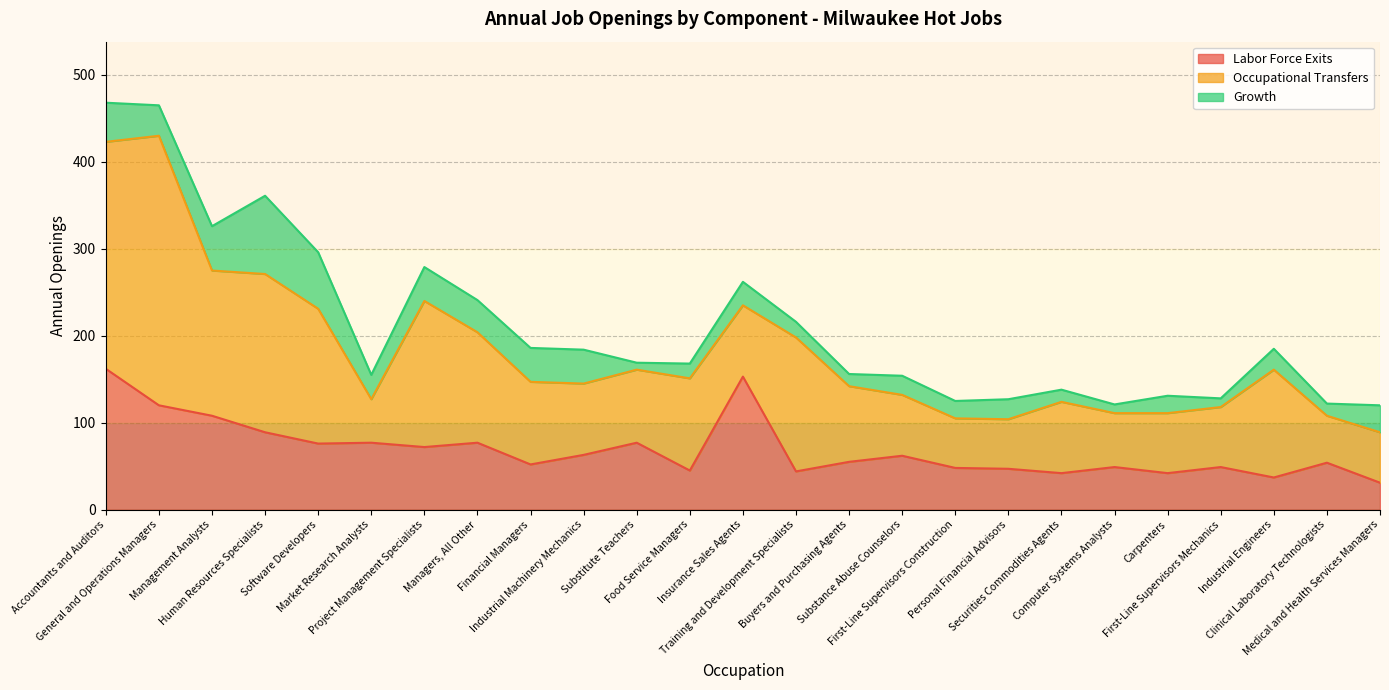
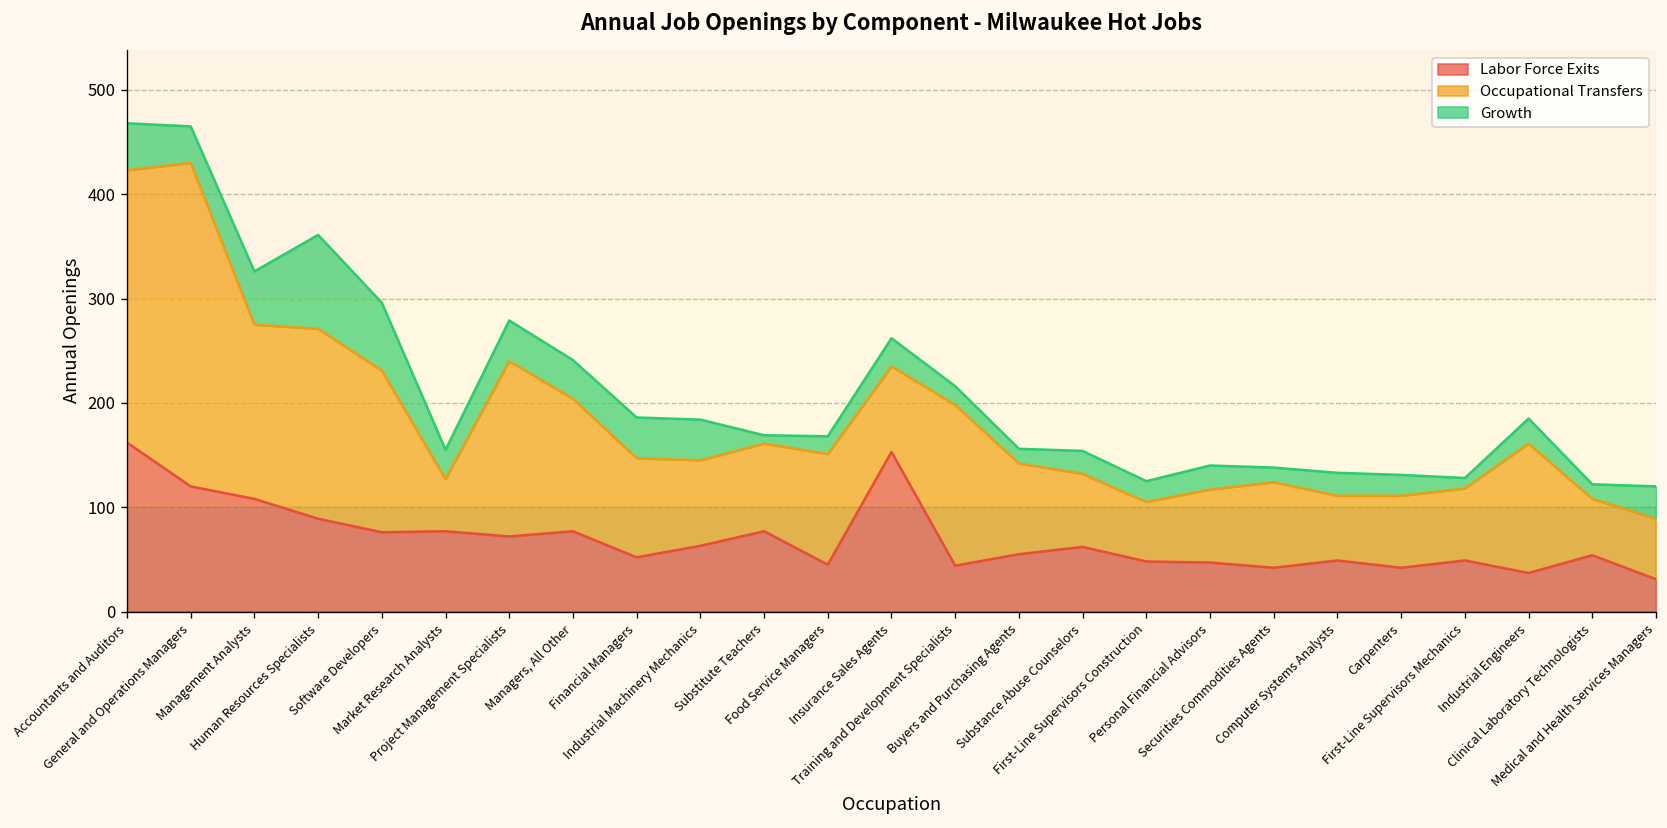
  {
    "Labor Force Exits": {
      "Accountants and Auditors": 160,
      "General and Operations Managers": 120,
      "Management Analysts": 110,
      "Human Resources Specialists": 90,
      "Software Developers": 80,
      "Market Research Analysts": 80,
      "Project Management Specialists": 70,
      "Managers, All Other": 80,
      "Financial Managers": 50,
      "Industrial Machinery Mechanics": 60,
      "Substitute Teachers": 80,
      "Food Service Managers": 50,
      "Insurance Sales Agents": 150,
      "Training and Development Specialists": 40,
      "Buyers and Purchasing Agents": 60,
      "Substance Abuse Counselors": 60,
      "First-Line Supervisors Construction": 50,
      "Personal Financial Advisors": 50,
      "Securities Commodities Agents": 40,
      "Computer Systems Analysts": 50,
      "Carpenters": 40,
      "First-Line Supervisors Mechanics": 50,
      "Industrial Engineers": 40,
      "Clinical Laboratory Technologists": 50,
      "Medical and Health Services Managers": 30
    },
    "Occupational Transfers": {
      "Accountants and Auditors": 260,
      "General and Operations Managers": 310,
      "Management Analysts": 170,
      "Human Resources Specialists": 180,
      "Software Developers": 160,
      "Market Research Analysts": 50,
      "Project Management Specialists": 170,
      "Managers, All Other": 130,
      "Financial Managers": 100,
      "Industrial Machinery Mechanics": 80,
      "Substitute Teachers": 80,
      "Food Service Managers": 110,
      "Insurance Sales Agents": 80,
      "Training and Development Specialists": 150,
      "Buyers and Purchasing Agents": 90,
      "Substance Abuse Counselors": 70,
      "First-Line Supervisors Construction": 60,
-     "Personal Financial Advisors": 60,
+     "Personal Financial Advisors": 70,
      "Securities Commodities Agents": 80,
      "Computer Systems Analysts": 60,
      "Carpenters": 70,
      "First-Line Supervisors Mechanics": 70,
      "Industrial Engineers": 120,
      "Clinical Laboratory Technologists": 50,
      "Medical and Health Services Managers": 60
    },
    "Growth": {
      "Accountants and Auditors": 50,
      "General and Operations Managers": 40,
      "Management Analysts": 50,
      "Human Resources Specialists": 90,
      "Software Developers": 70,
      "Market Research Analysts": 30,
      "Project Management Specialists": 40,
      "Managers, All Other": 40,
      "Financial Managers": 40,
      "Industrial Machinery Mechanics": 40,
      "Substitute Teachers": 10,
      "Food Service Managers": 20,
      "Insurance Sales Agents": 30,
      "Training and Development Specialists": 20,
      "Buyers and Purchasing Agents": 10,
      "Substance Abuse Counselors": 20,
      "First-Line Supervisors Construction": 20,
      "Personal Financial Advisors": 20,
      "Securities Commodities Agents": 10,
-     "Computer Systems Analysts": 10,
+     "Computer Systems Analysts": 20,
      "Carpenters": 20,
      "First-Line Supervisors Mechanics": 10,
      "Industrial Engineers": 20,
      "Clinical Laboratory Technologists": 10,
      "Medical and Health Services Managers": 30
    }
  }
